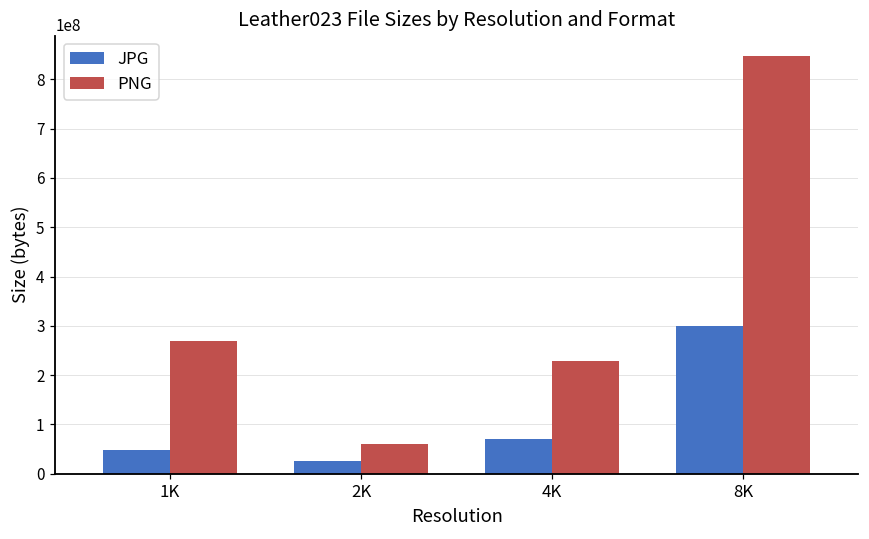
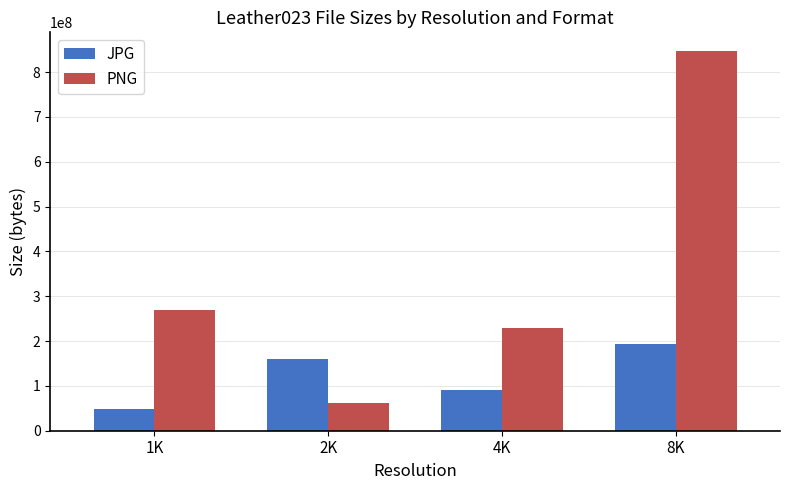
  {
    "JPG": {
      "1K": 50000000,
-     "2K": 30000000,
-     "4K": 70000000,
-     "8K": 300000000
+     "2K": 160000000,
+     "4K": 90000000,
+     "8K": 190000000
    },
    "PNG": {
      "1K": 270000000,
      "2K": 60000000,
      "4K": 230000000,
      "8K": 850000000
    }
  }
